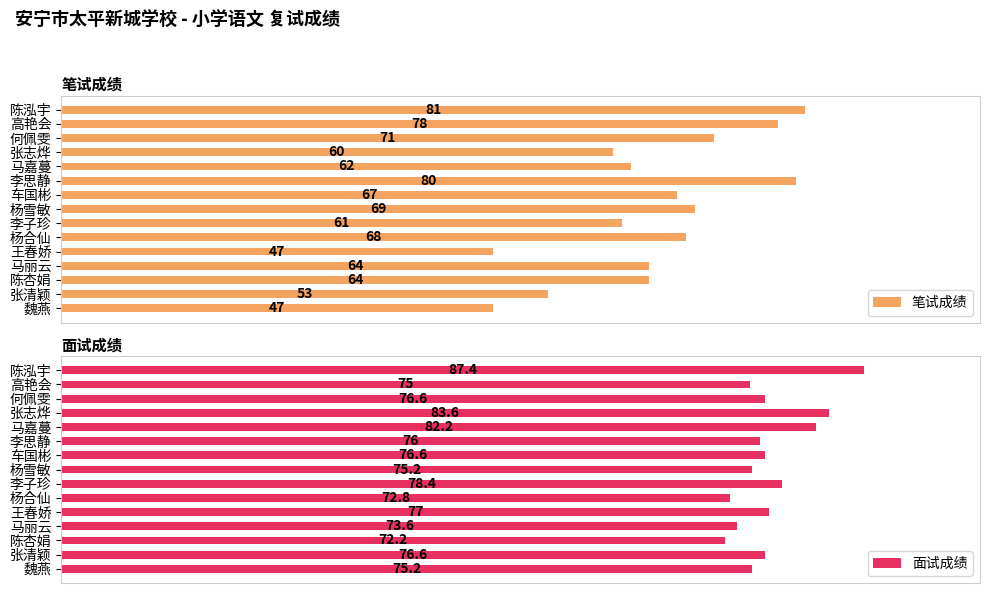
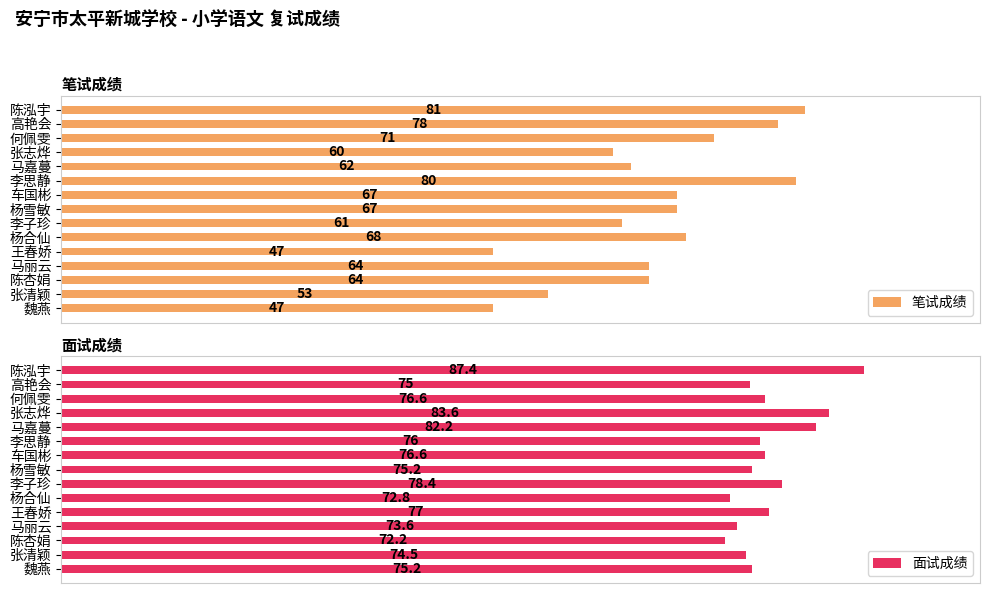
  {
    "笔试成绩": {
      "陈泓宇": 81,
      "高艳会": 78,
      "何佩雯": 71,
      "张志烨": 60,
      "马嘉蔓": 62,
      "李思静": 80,
      "车国彬": 67,
-     "杨雪敏": 69,
+     "杨雪敏": 67,
      "李子珍": 61,
      "杨合仙": 68,
      "王春娇": 47,
      "马丽云": 64,
      "陈杏娟": 64,
      "张清颖": 53,
      "魏燕": 47
    },
    "面试成绩": {
      "陈泓宇": 87.4,
      "高艳会": 75,
      "何佩雯": 76.6,
      "张志烨": 83.6,
      "马嘉蔓": 82.2,
      "李思静": 76,
      "车国彬": 76.6,
      "杨雪敏": 75.2,
      "李子珍": 78.4,
      "杨合仙": 72.8,
      "王春娇": 77,
      "马丽云": 73.6,
      "陈杏娟": 72.2,
-     "张清颖": 76.6,
+     "张清颖": 74.5,
      "魏燕": 75.2
    }
  }
